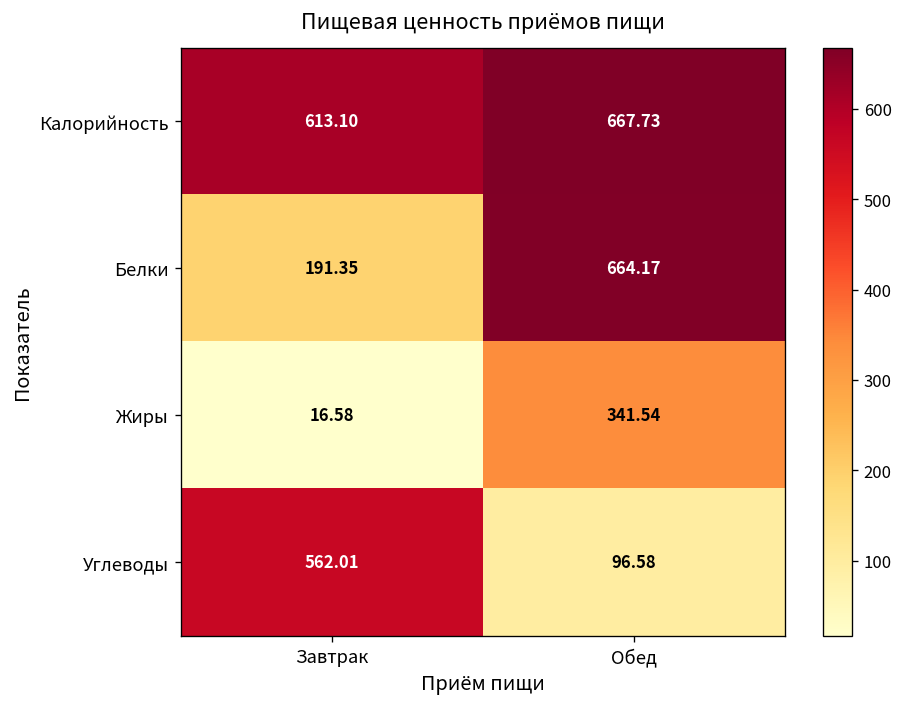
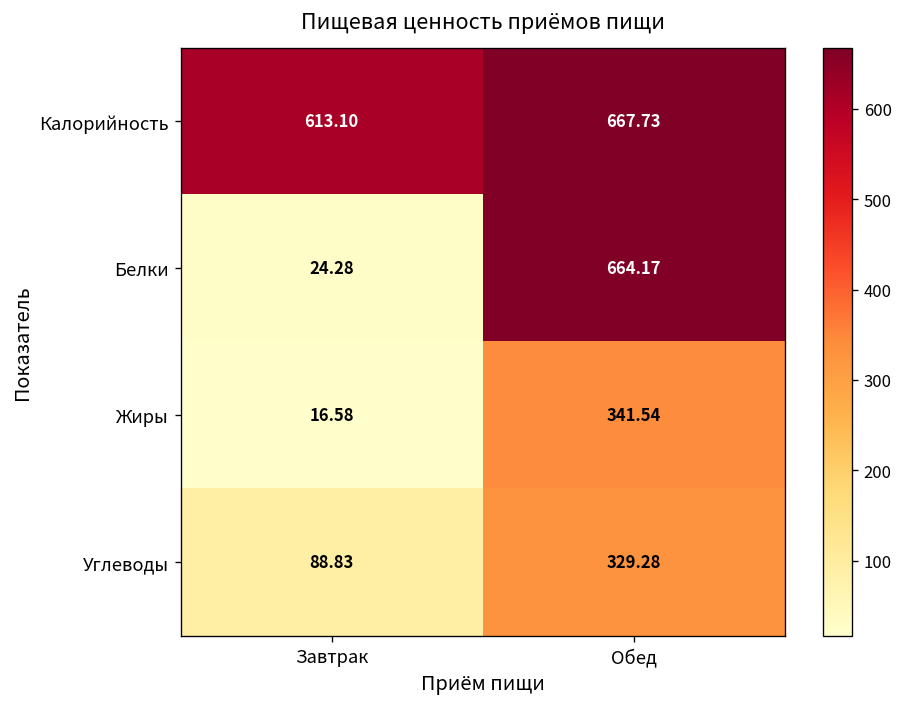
  {
    "Калорийность": {
      "Завтрак": 613.10,
      "Обед": 667.73
    },
    "Белки": {
-     "Завтрак": 191.35,
+     "Завтрак": 24.28,
      "Обед": 664.17
    },
    "Жиры": {
      "Завтрак": 16.58,
      "Обед": 341.54
    },
    "Углеводы": {
-     "Завтрак": 562.01,
-     "Обед": 96.58
+     "Завтрак": 88.83,
+     "Обед": 329.28
    }
  }
